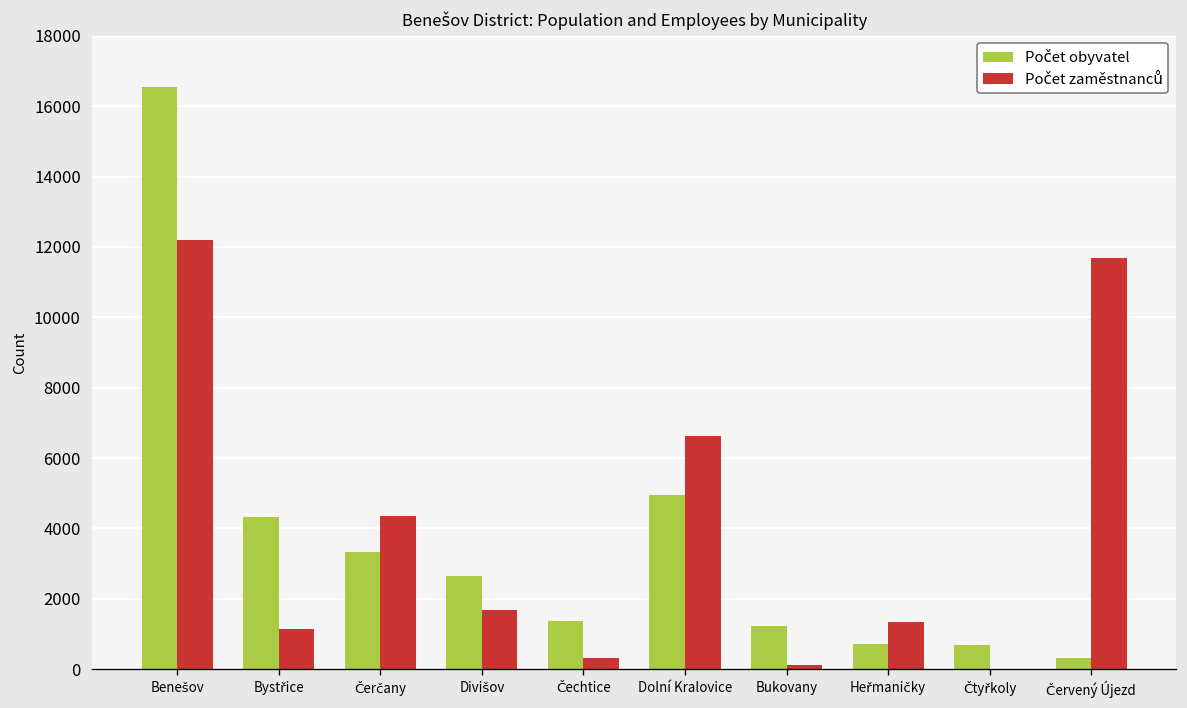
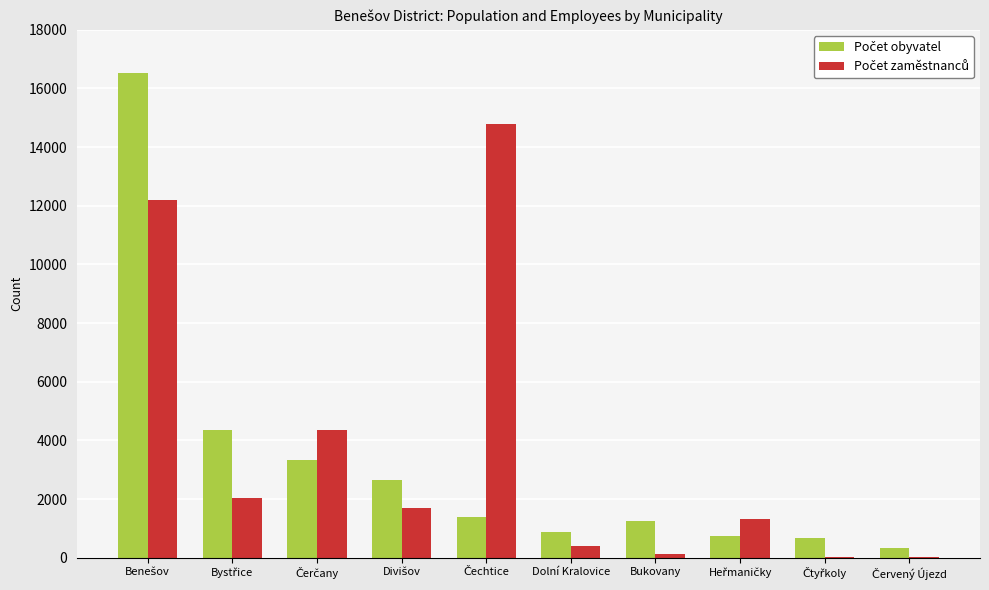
  {
    "Počet obyvatel": {
      "Benešov": 16500,
      "Bystřice": 4300,
      "Čerčany": 3300,
      "Divišov": 2600,
      "Čechtice": 1400,
-     "Dolní Kralovice": 4900,
+     "Dolní Kralovice": 900,
      "Bukovany": 1200,
      "Heřmaničky": 700,
      "Čtyřkoly": 700,
      "Červený Újezd": 300
    },
    "Počet zaměstnanců": {
      "Benešov": 12200,
-     "Bystřice": 1100,
+     "Bystřice": 2000,
      "Čerčany": 4300,
      "Divišov": 1700,
-     "Čechtice": 300,
-     "Dolní Kralovice": 6600,
+     "Čechtice": 14800,
+     "Dolní Kralovice": 400,
      "Bukovany": 100,
      "Heřmaničky": 1300,
-     "Červený Újezd": 11700
+     "Červený Újezd": 0
    }
  }
